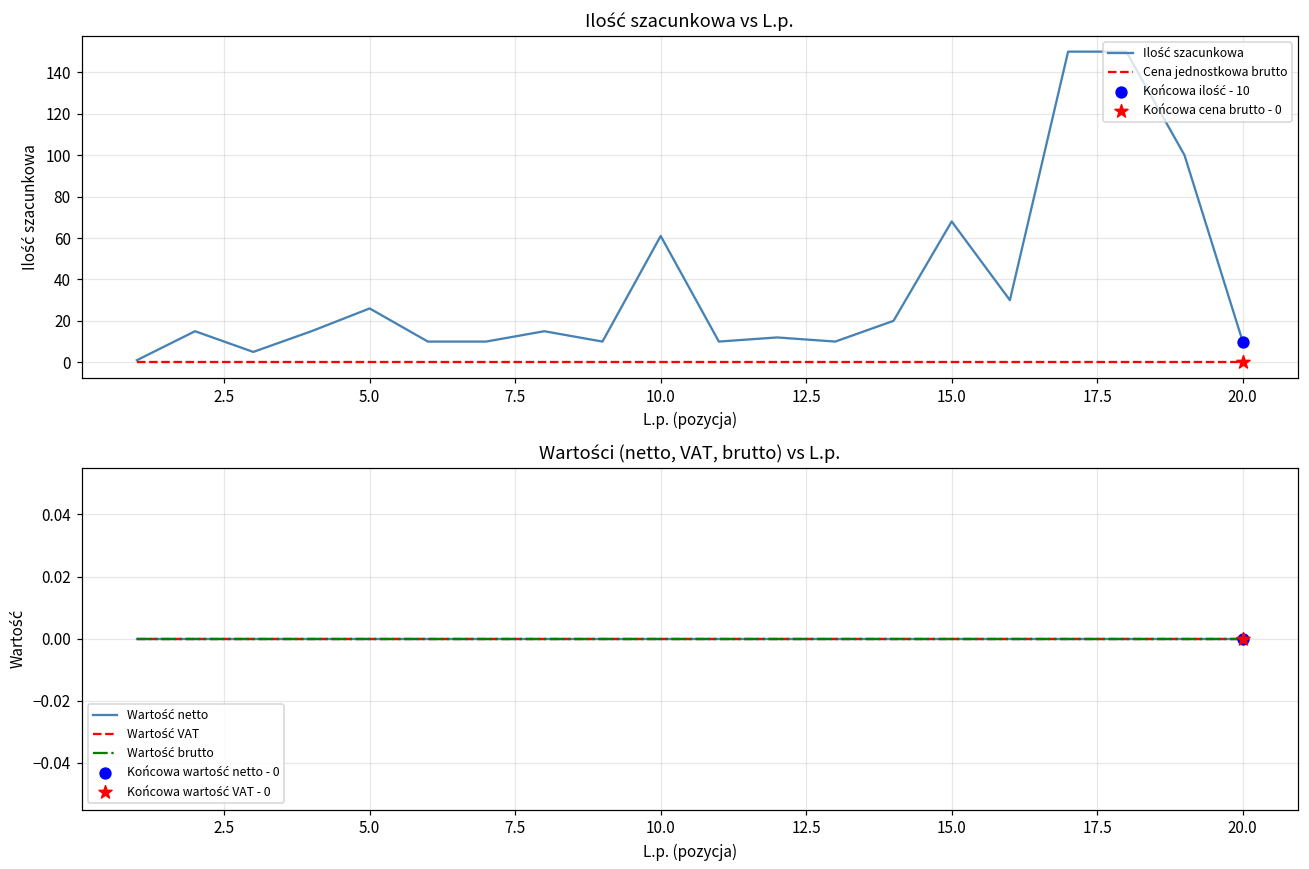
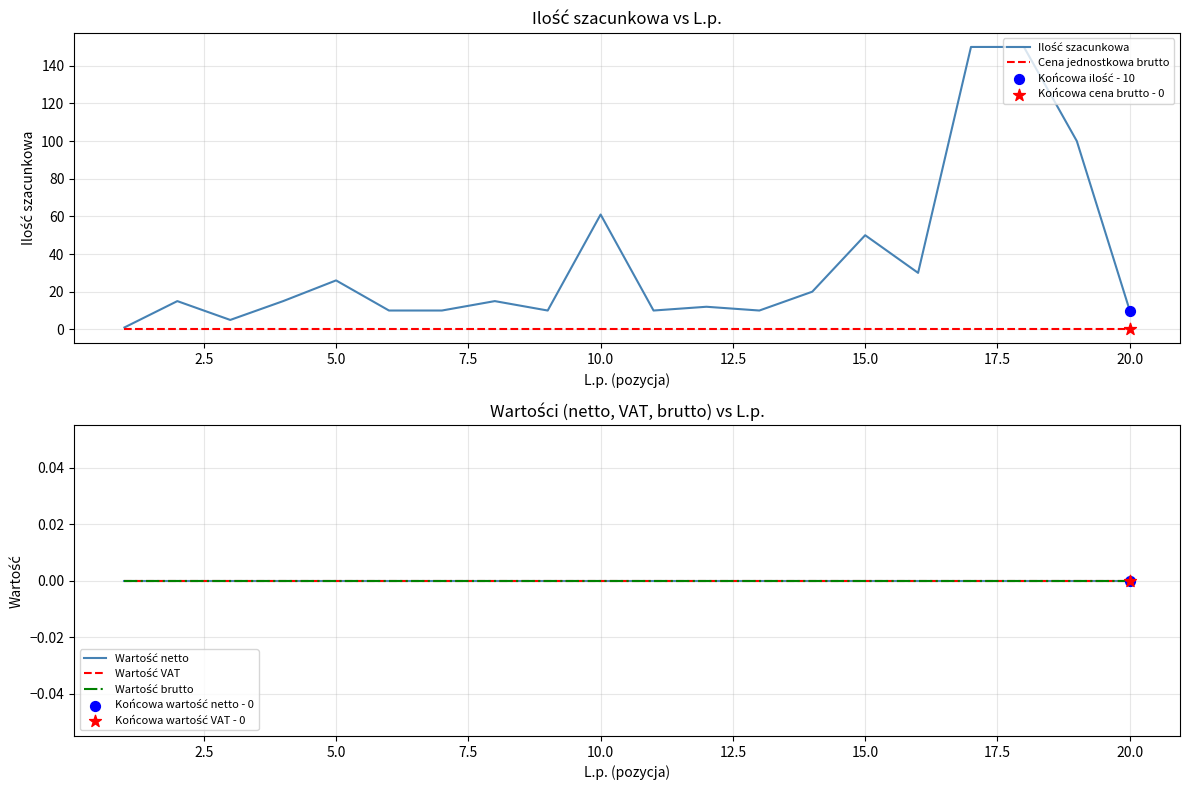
  {
    "Ilość szacunkowa vs L.p.": {
      "Ilość szacunkowa": {
        "5.0": 26,
        "10.0": 61,
-       "15.0": 68
+       "15.0": 50
      }
    },
    "Wartości (netto, VAT, brutto) vs L.p.": {
      "Wartość brutto": {
        "5.0": 0.000,
        "10.0": 0.000,
        "15.0": 0.000
      }
    }
  }
